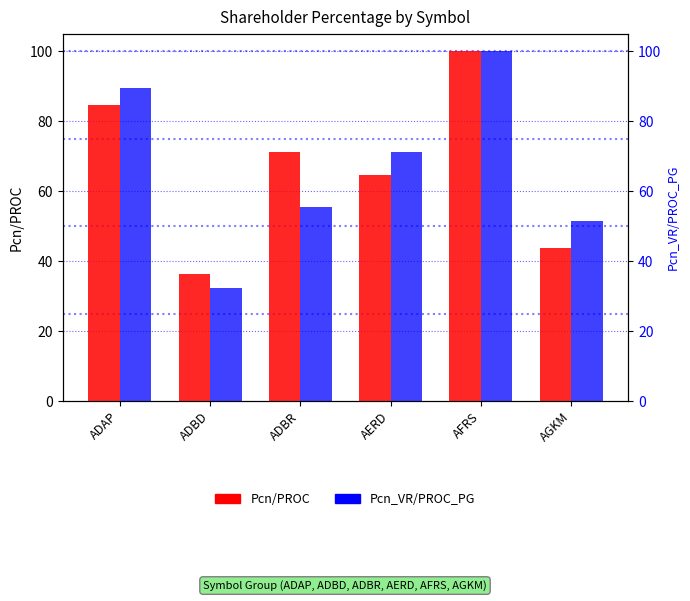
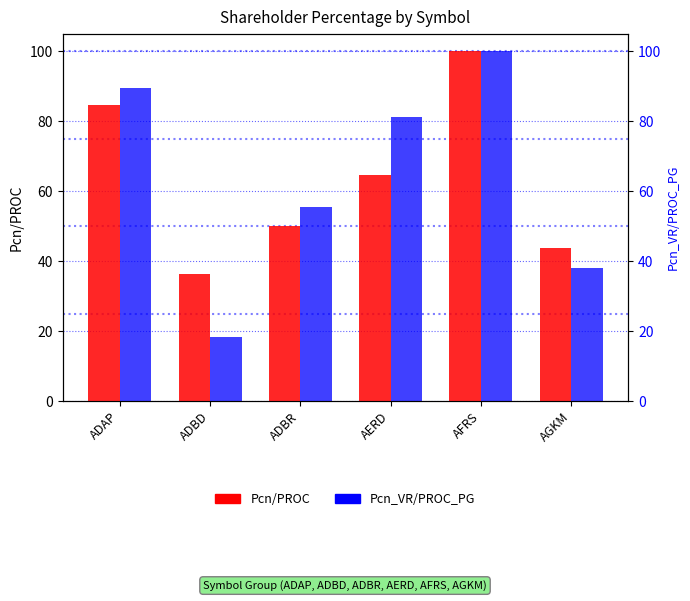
  {
    "Pcn/PROC": {
      "ADAP": 85,
      "ADBD": 36,
-     "ADBR": 71,
+     "ADBR": 50,
      "AERD": 65,
      "AFRS": 100,
      "AGKM": 44
    },
    "Pcn_VR/PROC_PG": {
      "ADAP": 90,
-     "ADBD": 32,
+     "ADBD": 18,
      "ADBR": 55,
-     "AERD": 71,
+     "AERD": 81,
      "AFRS": 100,
-     "AGKM": 52
+     "AGKM": 38
    }
  }
